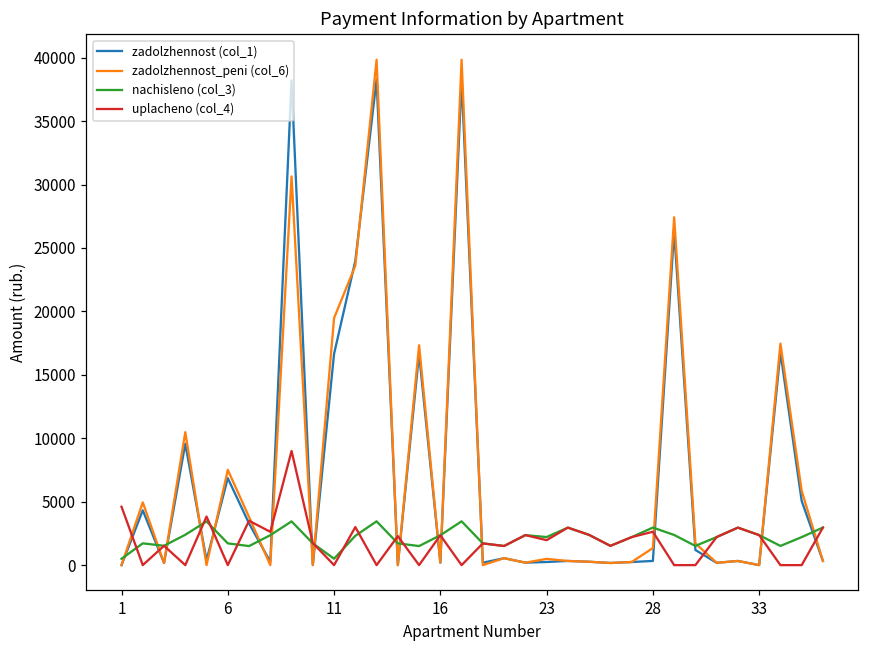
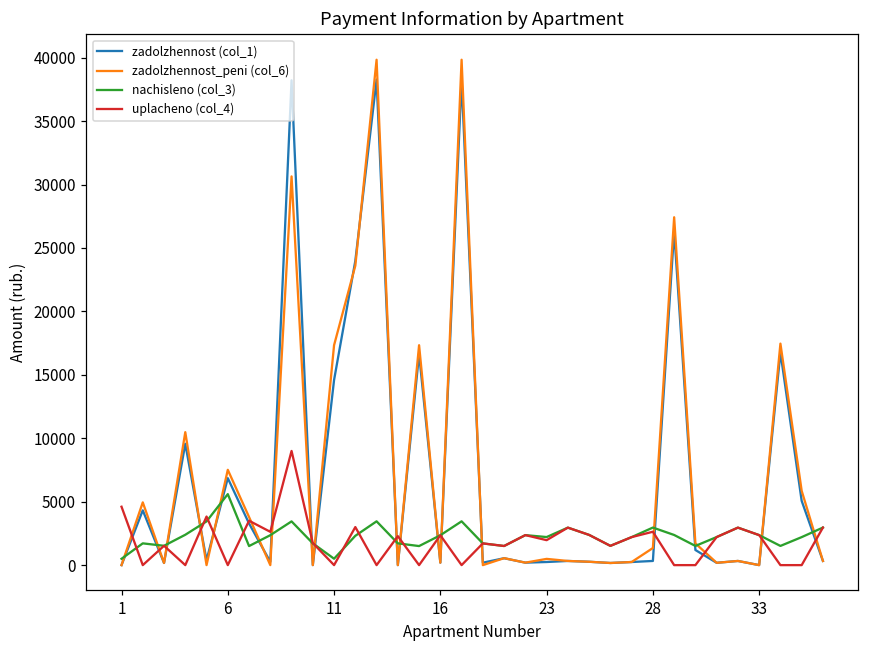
  {
    "zadolzhennost (col_1)": {
      "6": 6900,
-     "11": 16700,
+     "11": 14600,
      "23": 200,
      "28": 300
    },
    "zadolzhennost_peni (col_6)": {
      "6": 7500,
-     "11": 19500,
+     "11": 17300,
      "23": 500,
      "28": 1300
    },
    "nachisleno (col_3)": {
      "1": 500,
-     "6": 1700,
+     "6": 5600,
      "11": 500,
      "23": 2200,
      "28": 3000
    },
    "uplacheno (col_4)": {
      "1": 4600,
      "6": 0,
      "11": 0,
      "23": 2000,
      "28": 2600
    }
  }
